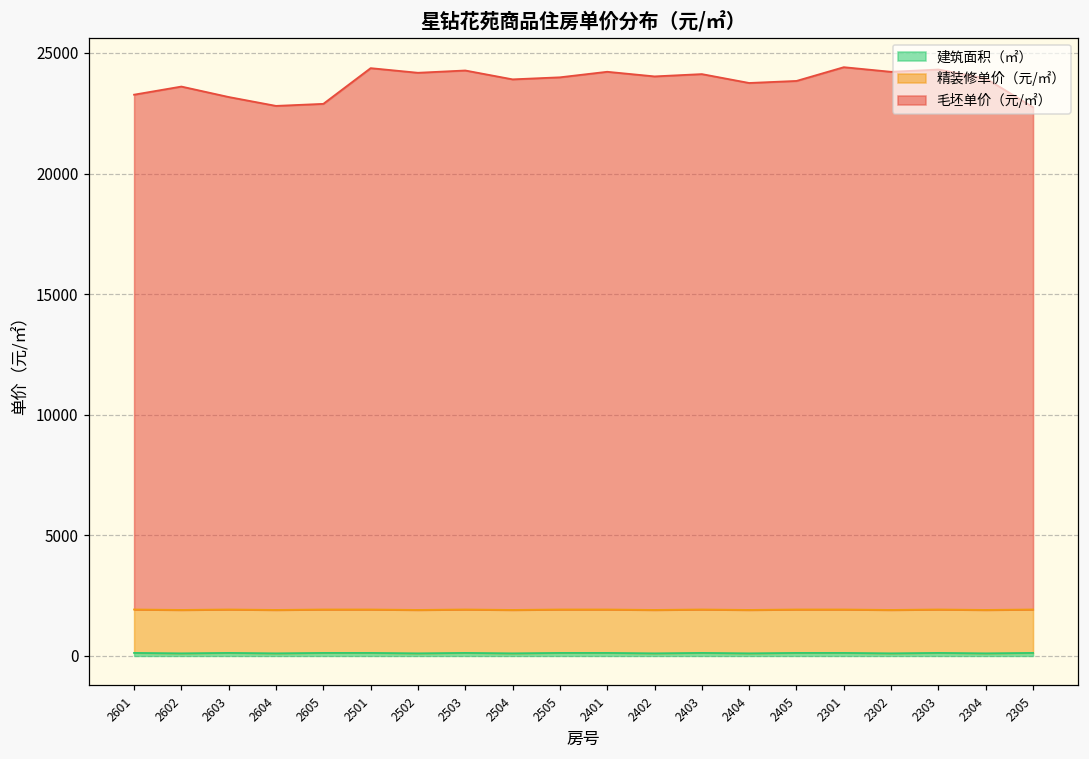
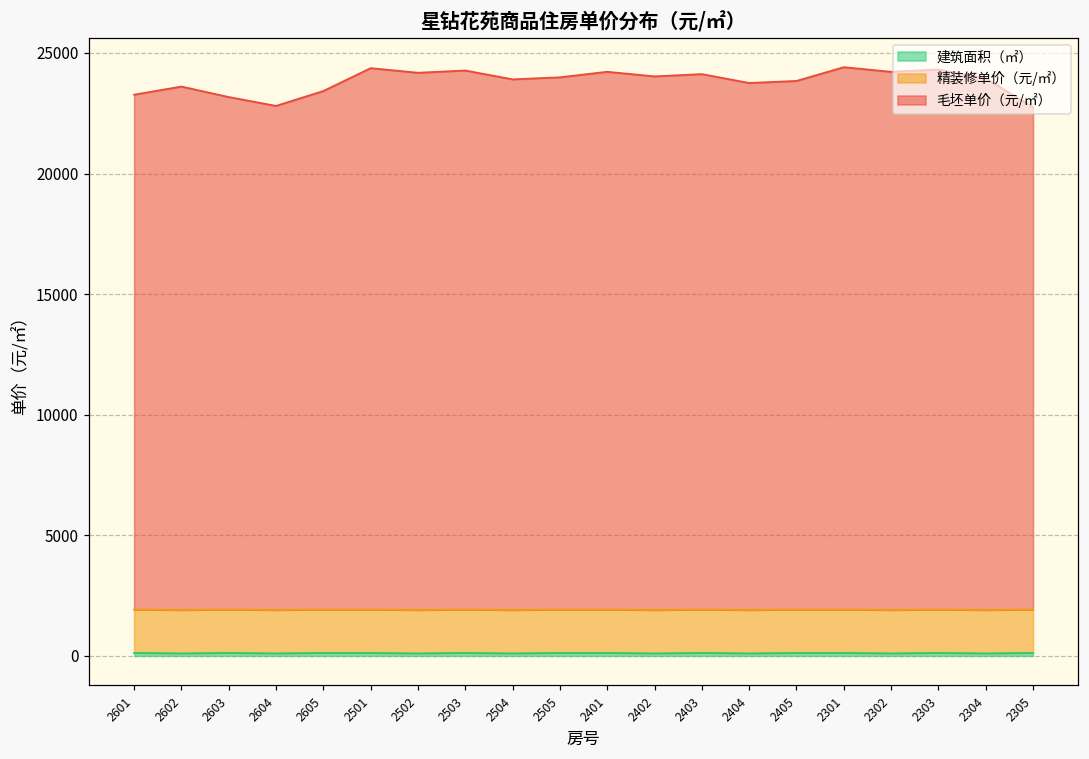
  {
    "建筑面积（㎡）": {
      "2601": 100,
      "2602": 100,
      "2603": 100,
      "2604": 100,
      "2605": 100,
      "2501": 100,
      "2502": 100,
      "2503": 100,
      "2504": 100,
      "2505": 100,
      "2401": 100,
      "2402": 100,
      "2403": 100,
      "2404": 100,
      "2405": 100,
      "2301": 100,
      "2302": 100,
      "2303": 100,
      "2304": 100,
      "2305": 100
    },
    "精装修单价（元/㎡）": {
      "2601": 1800,
      "2602": 1800,
      "2603": 1800,
      "2604": 1800,
      "2605": 1800,
      "2501": 1800,
      "2502": 1800,
      "2503": 1800,
      "2504": 1800,
      "2505": 1800,
      "2401": 1800,
      "2402": 1800,
      "2403": 1800,
      "2404": 1800,
      "2405": 1800,
      "2301": 1800,
      "2302": 1800,
      "2303": 1800,
      "2304": 1800,
      "2305": 1800
    },
    "毛坯单价（元/㎡）": {
      "2601": 21300,
      "2602": 21700,
      "2603": 21200,
      "2604": 20900,
-     "2605": 21000,
+     "2605": 21500,
      "2501": 22400,
      "2502": 22300,
      "2503": 22300,
      "2504": 22000,
      "2505": 22100,
      "2401": 22300,
      "2402": 22100,
      "2403": 22200,
      "2404": 21800,
      "2405": 21900,
      "2301": 22500,
      "2302": 22300
    }
  }
